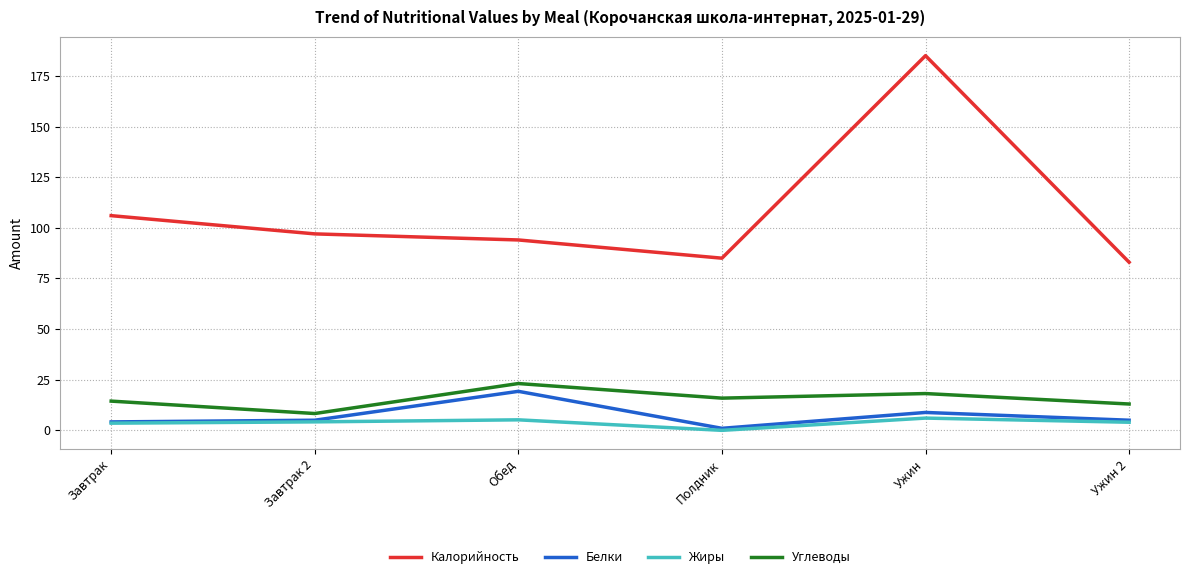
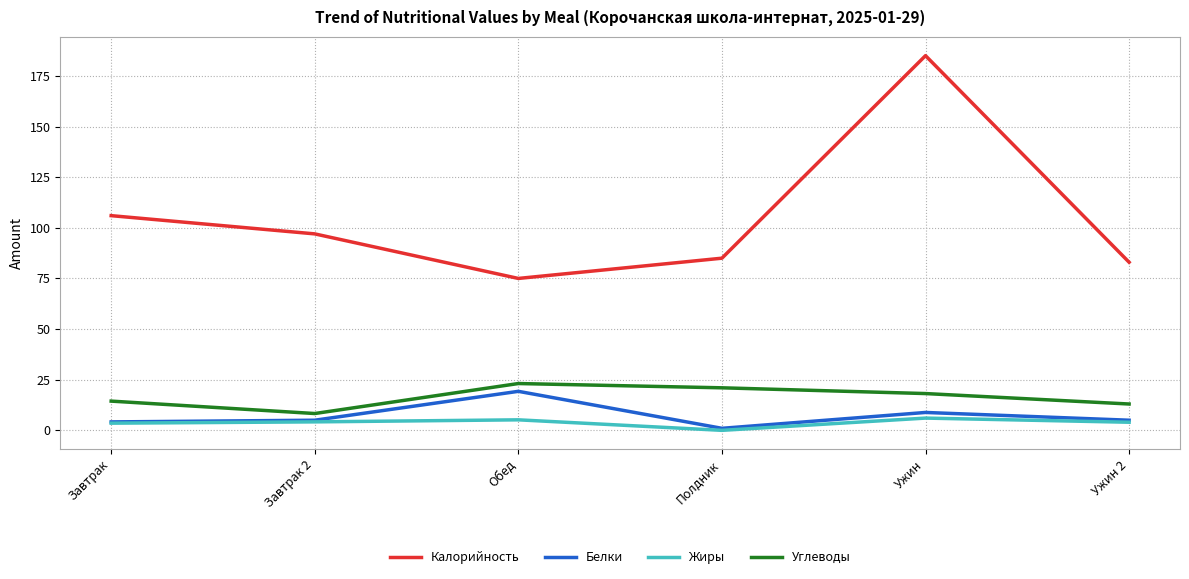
  {
    "Калорийность": {
      "Завтрак": 106,
      "Завтрак 2": 97,
-     "Обед": 94,
+     "Обед": 75,
      "Полдник": 85,
      "Ужин": 185,
      "Ужин 2": 83
    },
    "Белки": {
      "Обед": 19,
      "Ужин": 9
    },
    "Жиры": {
      "Обед": 5,
      "Ужин": 6
    },
    "Углеводы": {
      "Завтрак": 14,
      "Завтрак 2": 8,
      "Обед": 23,
-     "Полдник": 16,
+     "Полдник": 21,
      "Ужин": 18,
      "Ужин 2": 13
    }
  }
